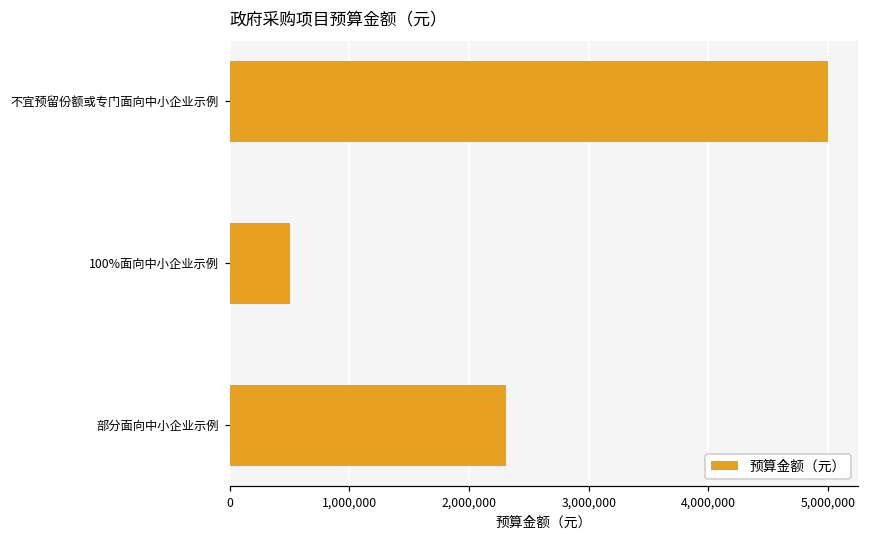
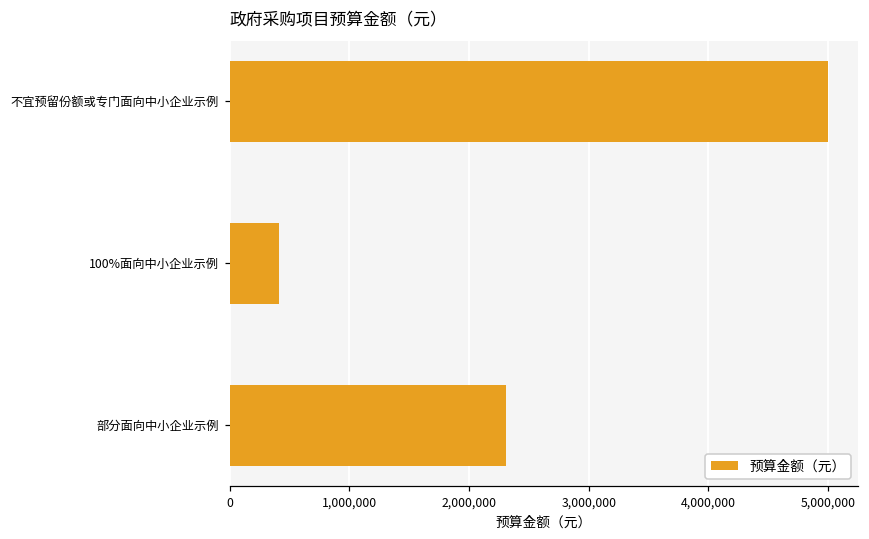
  {
    "不宜预留份额或专门面向中小企业示例": "5,000,000",
-   "100%面向中小企业示例": "500,000",
+   "100%面向中小企业示例": "410,000",
    "部分面向中小企业示例": "2,310,000"
  }
